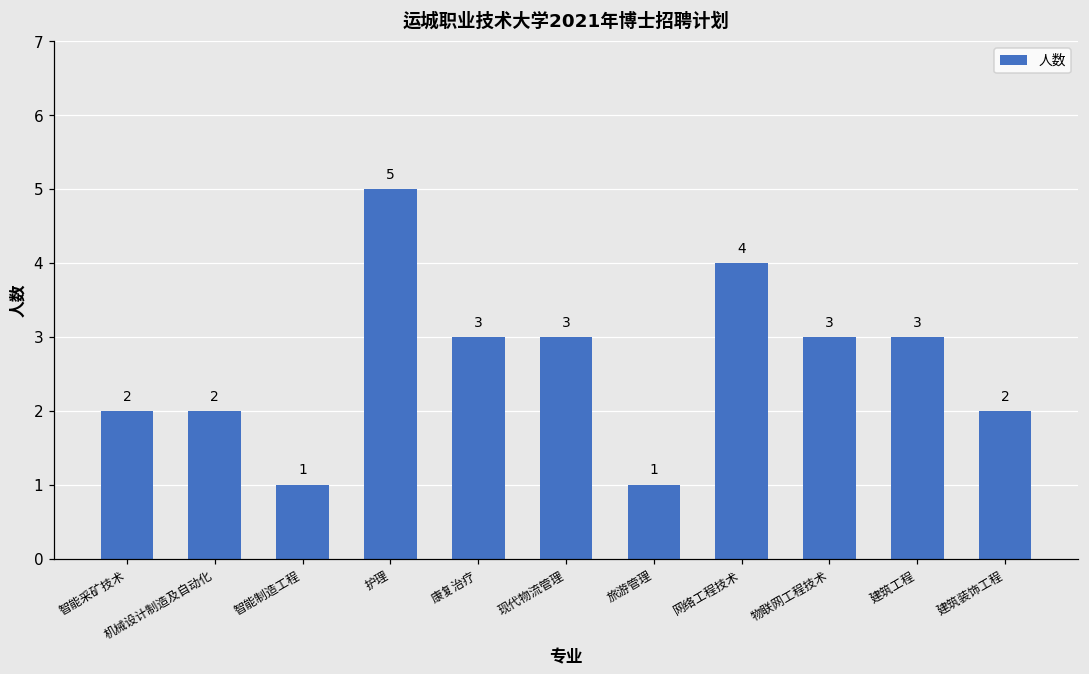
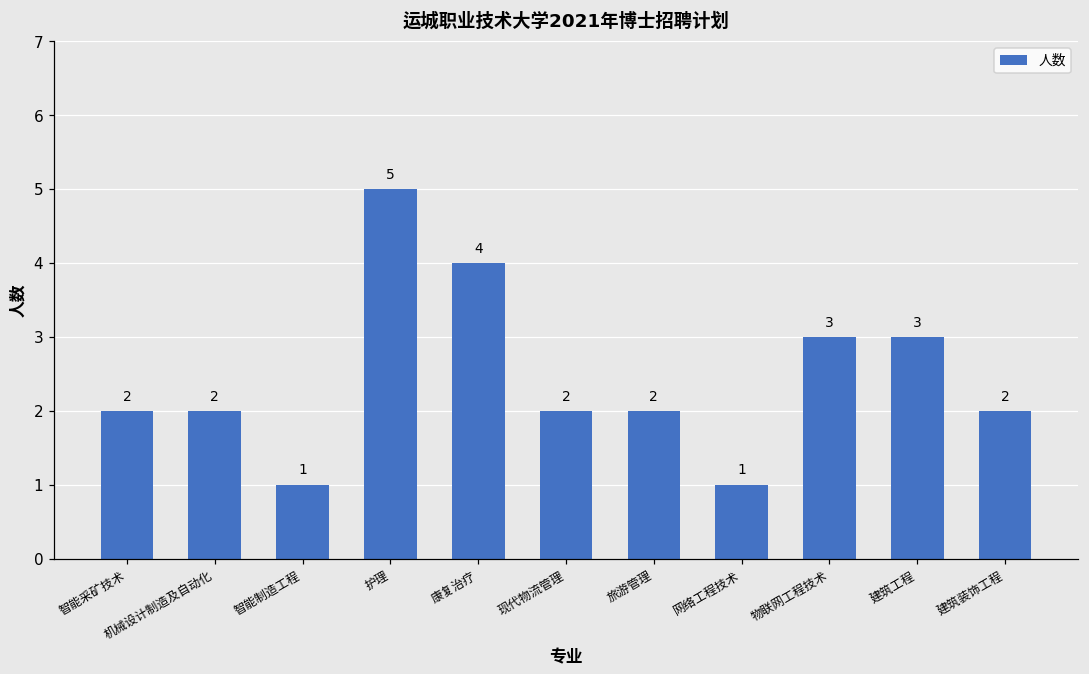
  {
    "智能采矿技术": 2,
    "机械设计制造及自动化": 2,
    "智能制造工程": 1,
    "护理": 5,
-   "康复治疗": 3,
-   "现代物流管理": 3,
-   "旅游管理": 1,
-   "网络工程技术": 4,
+   "康复治疗": 4,
+   "现代物流管理": 2,
+   "旅游管理": 2,
+   "网络工程技术": 1,
    "物联网工程技术": 3,
    "建筑工程": 3,
    "建筑装饰工程": 2
  }
